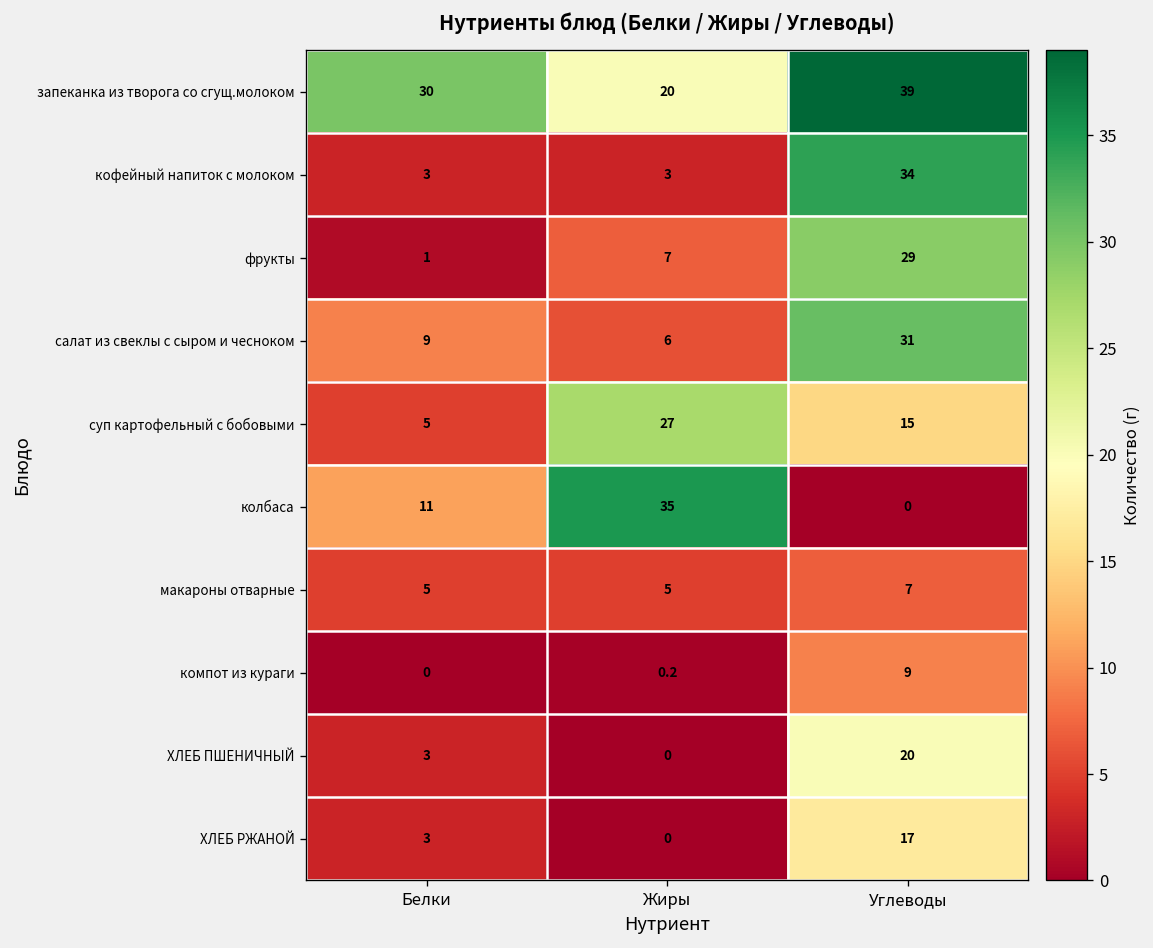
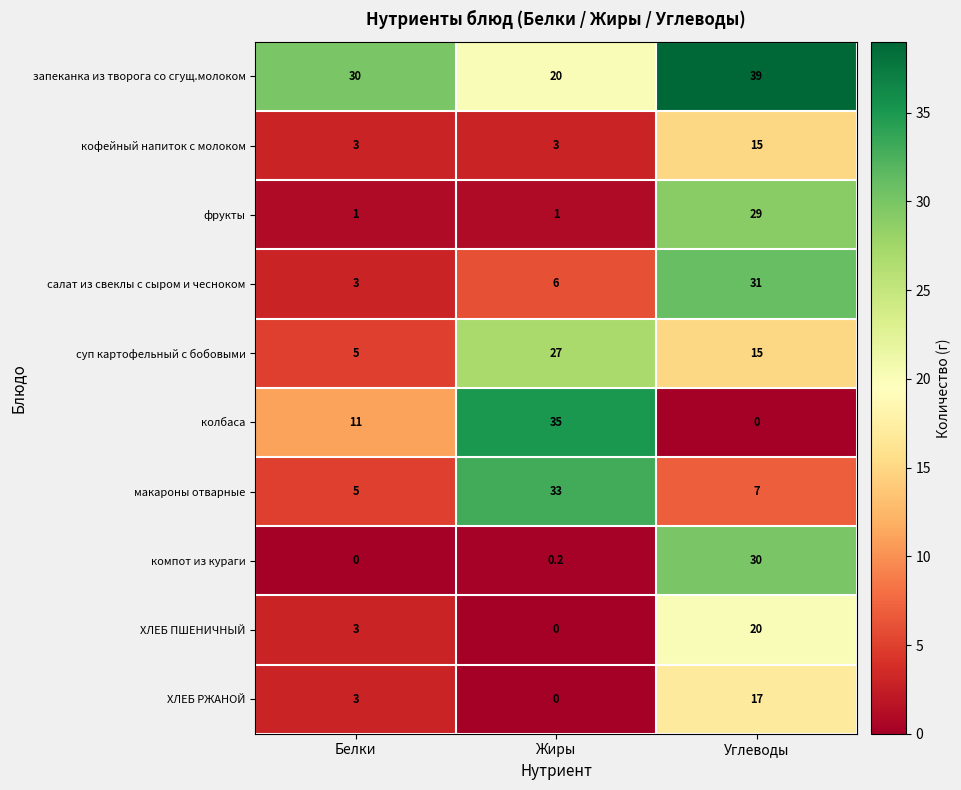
  {
    "запеканка из творога со сгущ.молоком": {
      "Белки": 30,
      "Жиры": 20,
      "Углеводы": 39
    },
    "кофейный напиток с молоком": {
      "Белки": 3,
      "Жиры": 3,
-     "Углеводы": 34
+     "Углеводы": 15
    },
    "фрукты": {
      "Белки": 1,
-     "Жиры": 7,
+     "Жиры": 1,
      "Углеводы": 29
    },
    "салат из свеклы с сыром и чесноком": {
-     "Белки": 9,
+     "Белки": 3,
      "Жиры": 6,
      "Углеводы": 31
    },
    "суп картофельный с бобовыми": {
      "Белки": 5,
      "Жиры": 27,
      "Углеводы": 15
    },
    "колбаса": {
      "Белки": 11,
      "Жиры": 35,
      "Углеводы": 0
    },
    "макароны отварные": {
      "Белки": 5,
-     "Жиры": 5,
+     "Жиры": 33,
      "Углеводы": 7
    },
    "компот из кураги": {
      "Белки": 0,
      "Жиры": 0.2,
-     "Углеводы": 9
+     "Углеводы": 30
    },
    "ХЛЕБ ПШЕНИЧНЫЙ": {
      "Белки": 3,
      "Жиры": 0,
      "Углеводы": 20
    },
    "ХЛЕБ РЖАНОЙ": {
      "Белки": 3,
      "Жиры": 0,
      "Углеводы": 17
    }
  }
